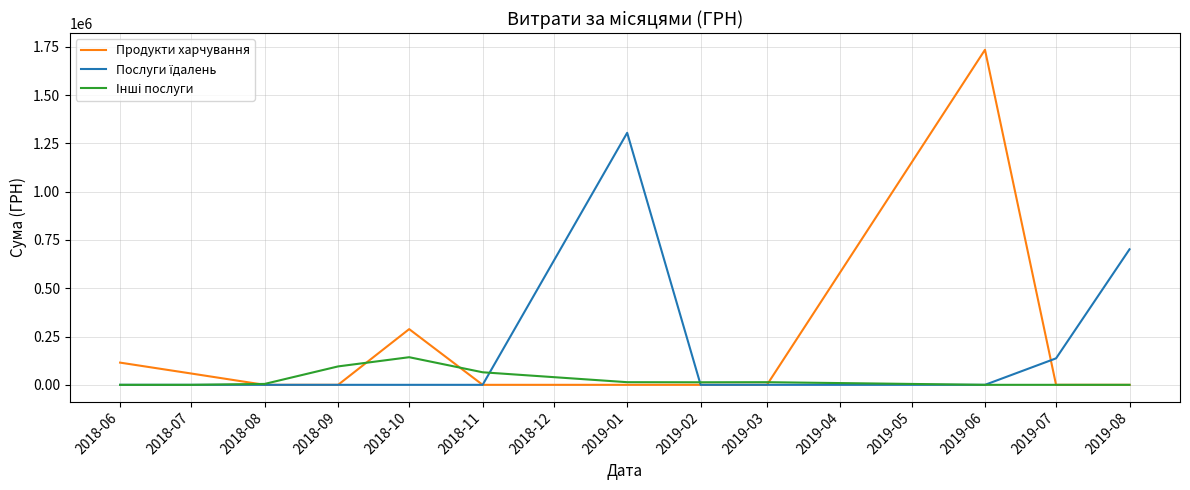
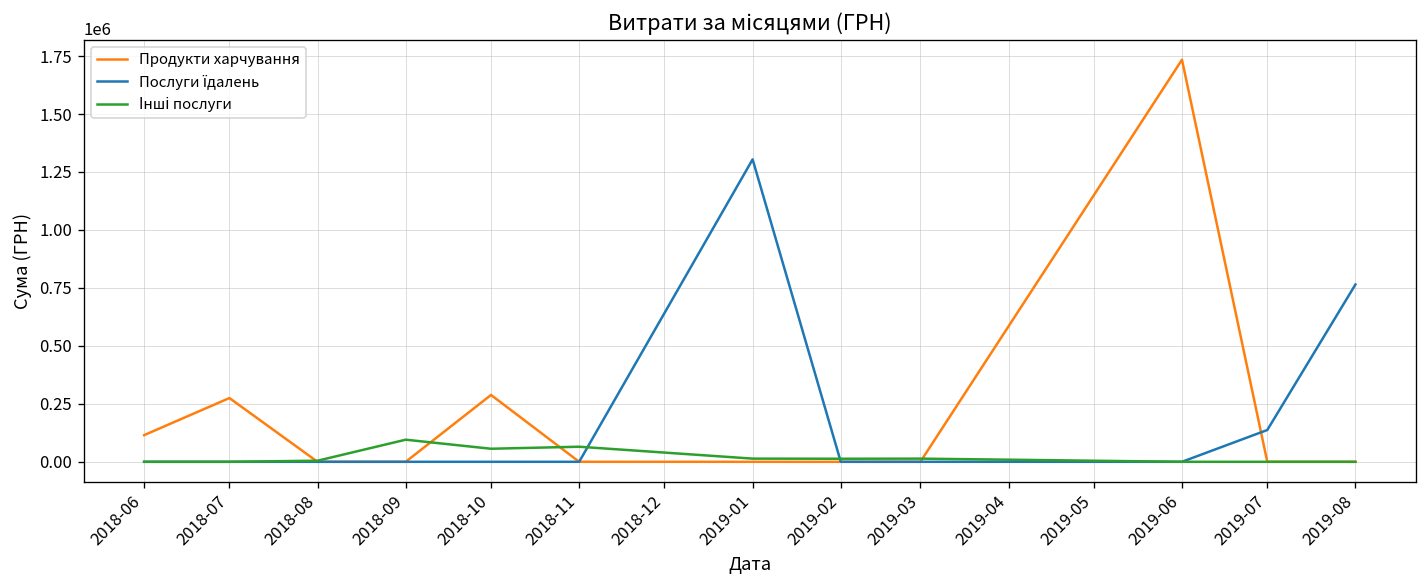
  {
    "Продукти харчування": {
      "2018-06": 110000,
-     "2018-07": 60000,
+     "2018-07": 270000,
      "2018-10": 290000,
      "2019-01": 0,
      "2019-06": 1730000
    },
    "Послуги їдалень": {
      "2018-10": 0,
      "2019-01": 1300000,
      "2019-07": 140000,
-     "2019-08": 700000
+     "2019-08": 760000
    },
    "Інші послуги": {
      "2018-09": 100000,
-     "2018-10": 140000,
+     "2018-10": 60000,
      "2018-11": 70000,
      "2019-01": 10000,
      "2019-03": 10000
    }
  }
